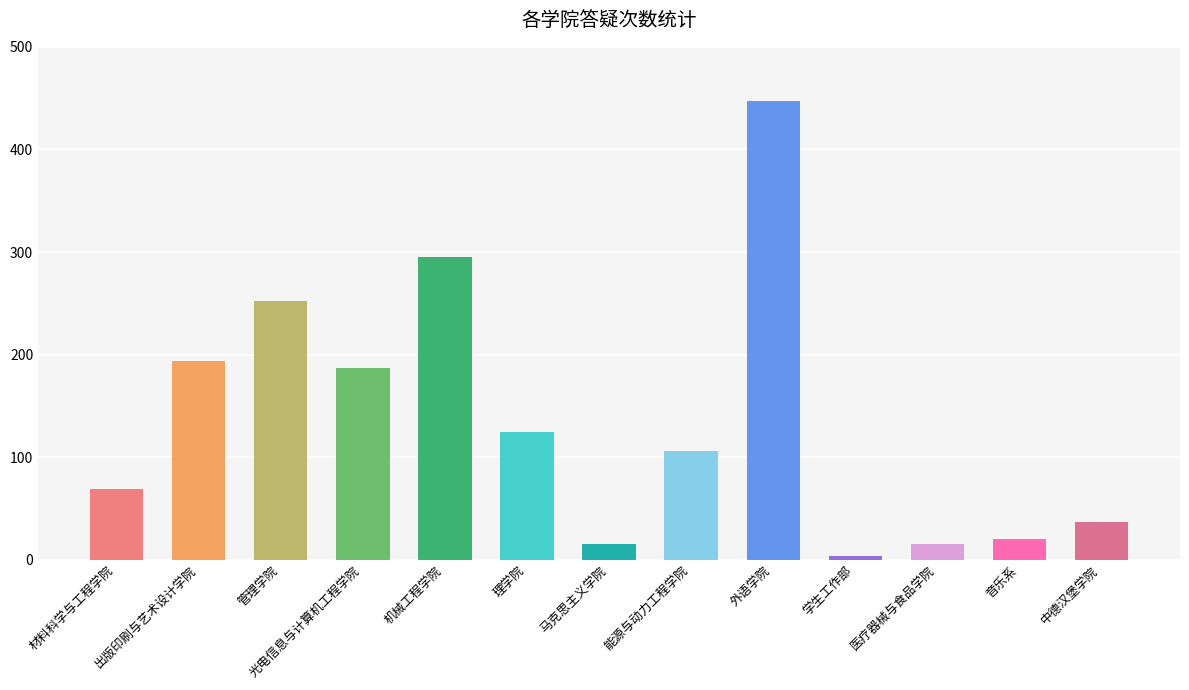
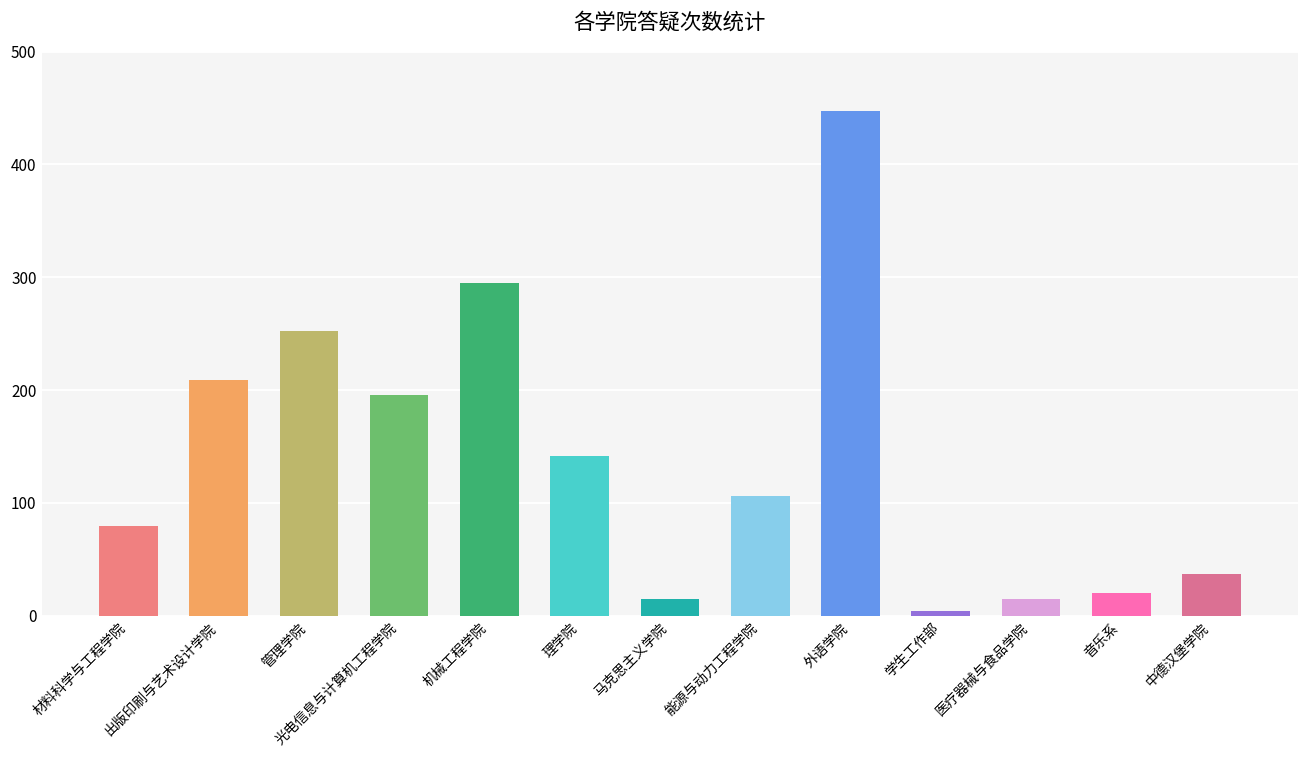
  {
-   "材料科学与工程学院": 69,
-   "出版印刷与艺术设计学院": 194,
+   "材料科学与工程学院": 80,
+   "出版印刷与艺术设计学院": 209,
    "管理学院": 252,
-   "光电信息与计算机工程学院": 187,
+   "光电信息与计算机工程学院": 196,
    "机械工程学院": 295,
-   "理学院": 125,
+   "理学院": 142,
    "马克思主义学院": 15,
    "能源与动力工程学院": 106,
    "外语学院": 447,
    "学生工作部": 4,
    "医疗器械与食品学院": 15,
    "音乐系": 20,
    "中德汉堡学院": 37
  }
